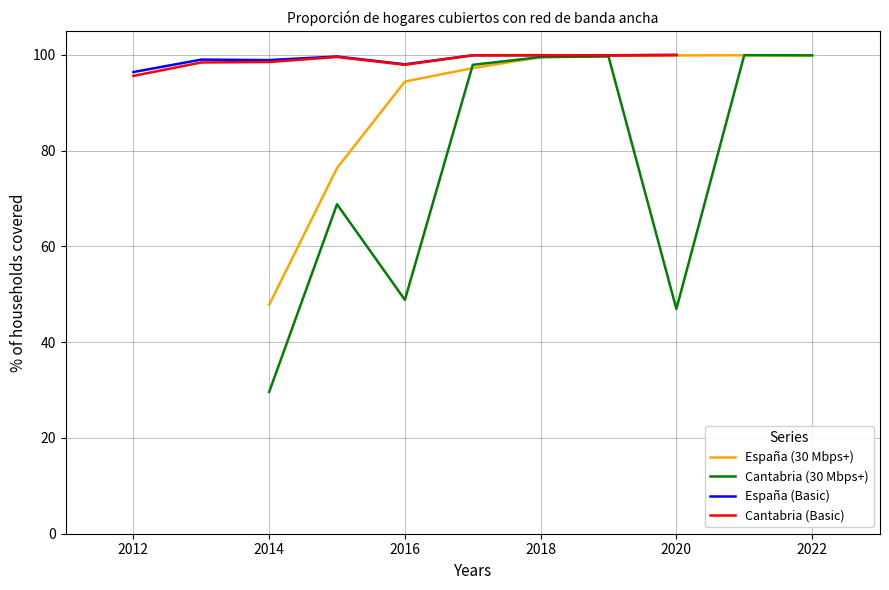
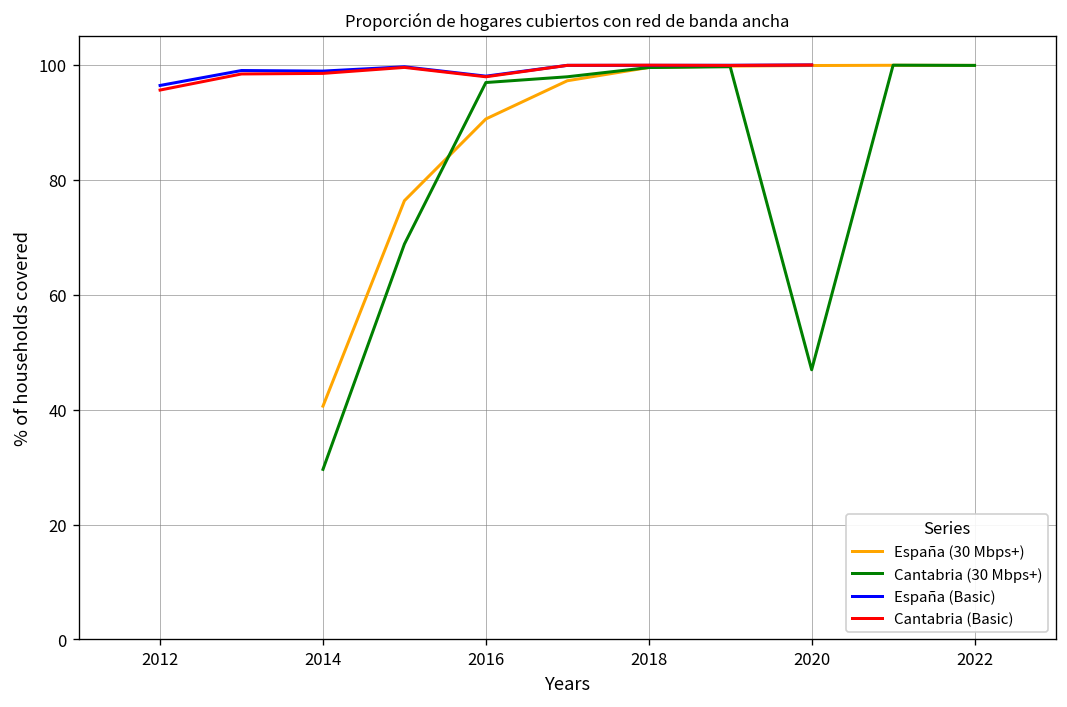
  {
    "España (30 Mbps+)": {
-     "2014": 48,
-     "2016": 94
+     "2014": 41,
+     "2016": 91
    },
    "Cantabria (30 Mbps+)": {
      "2014": 30,
-     "2016": 49,
+     "2016": 97,
      "2020": 47
    },
    "España (Basic)": {
      "2012": 96
    },
    "Cantabria (Basic)": {
      "2012": 96
    }
  }
